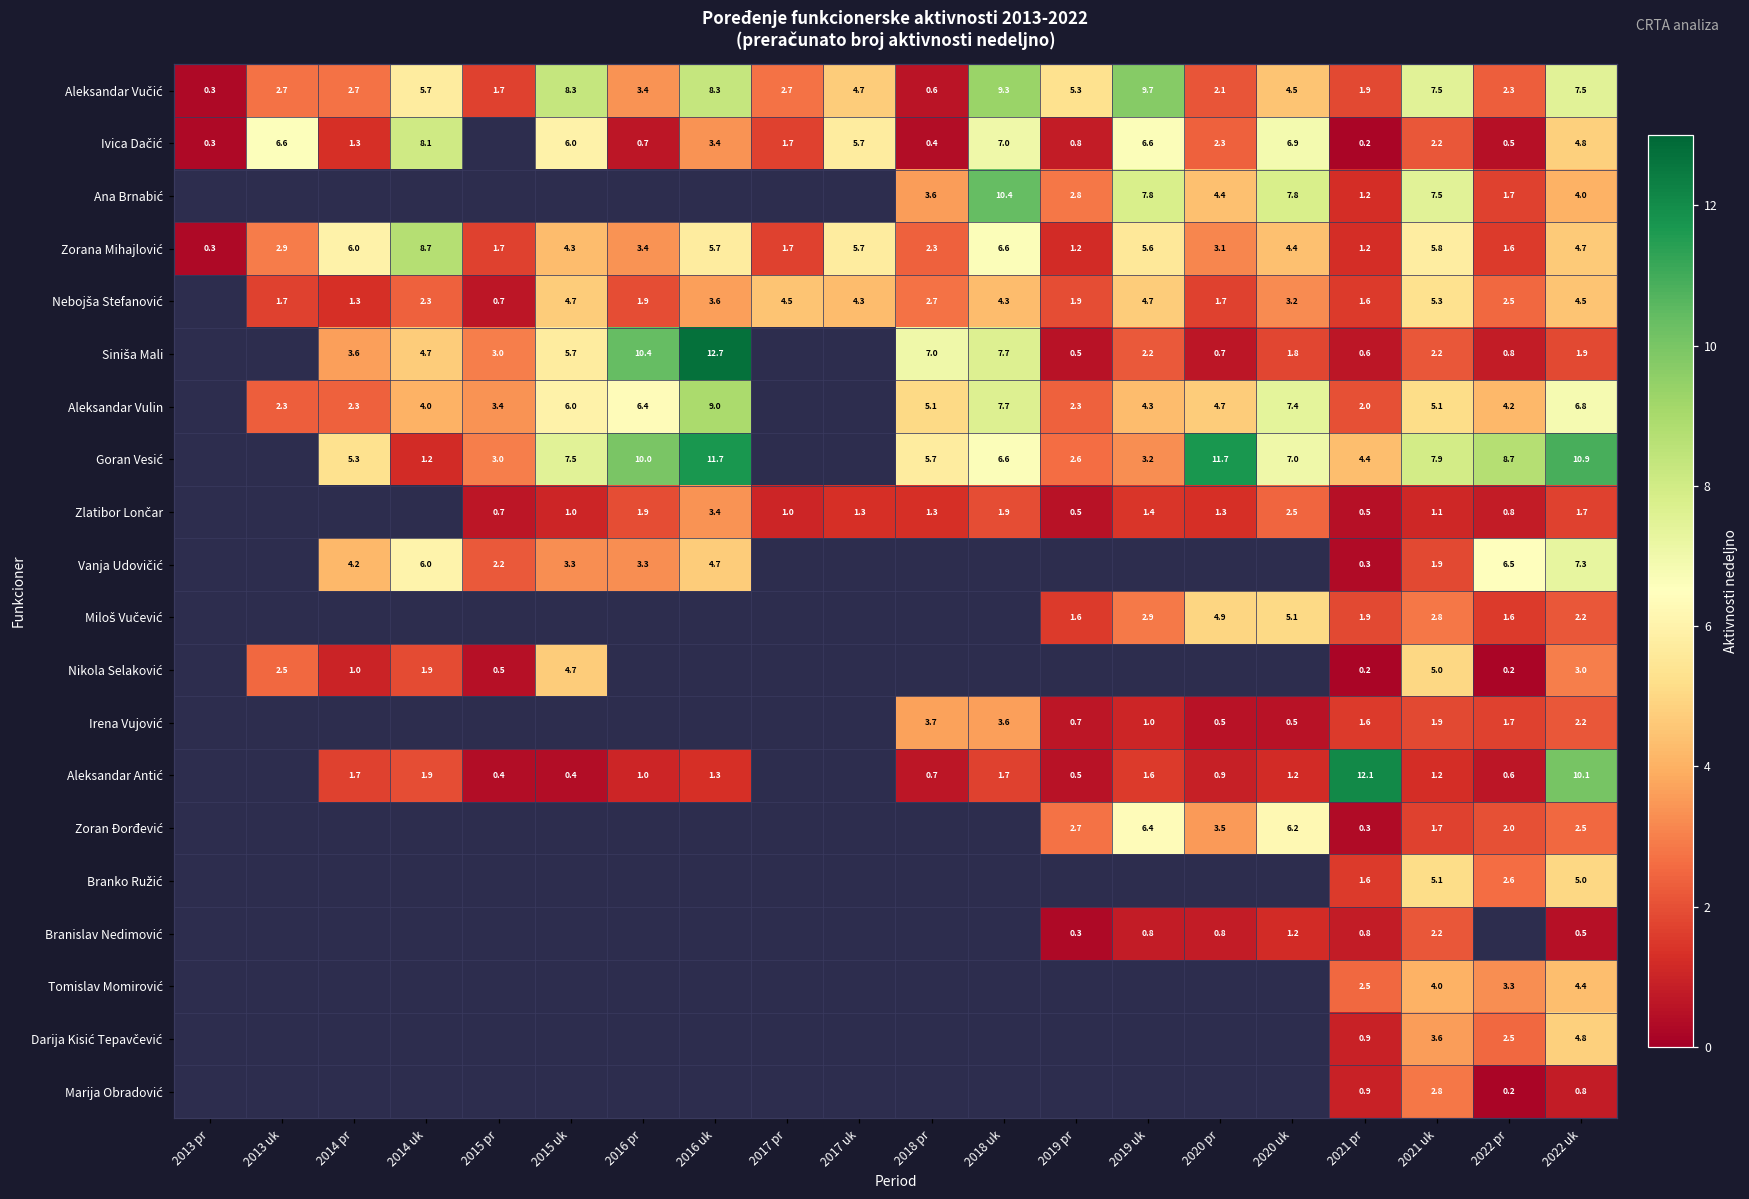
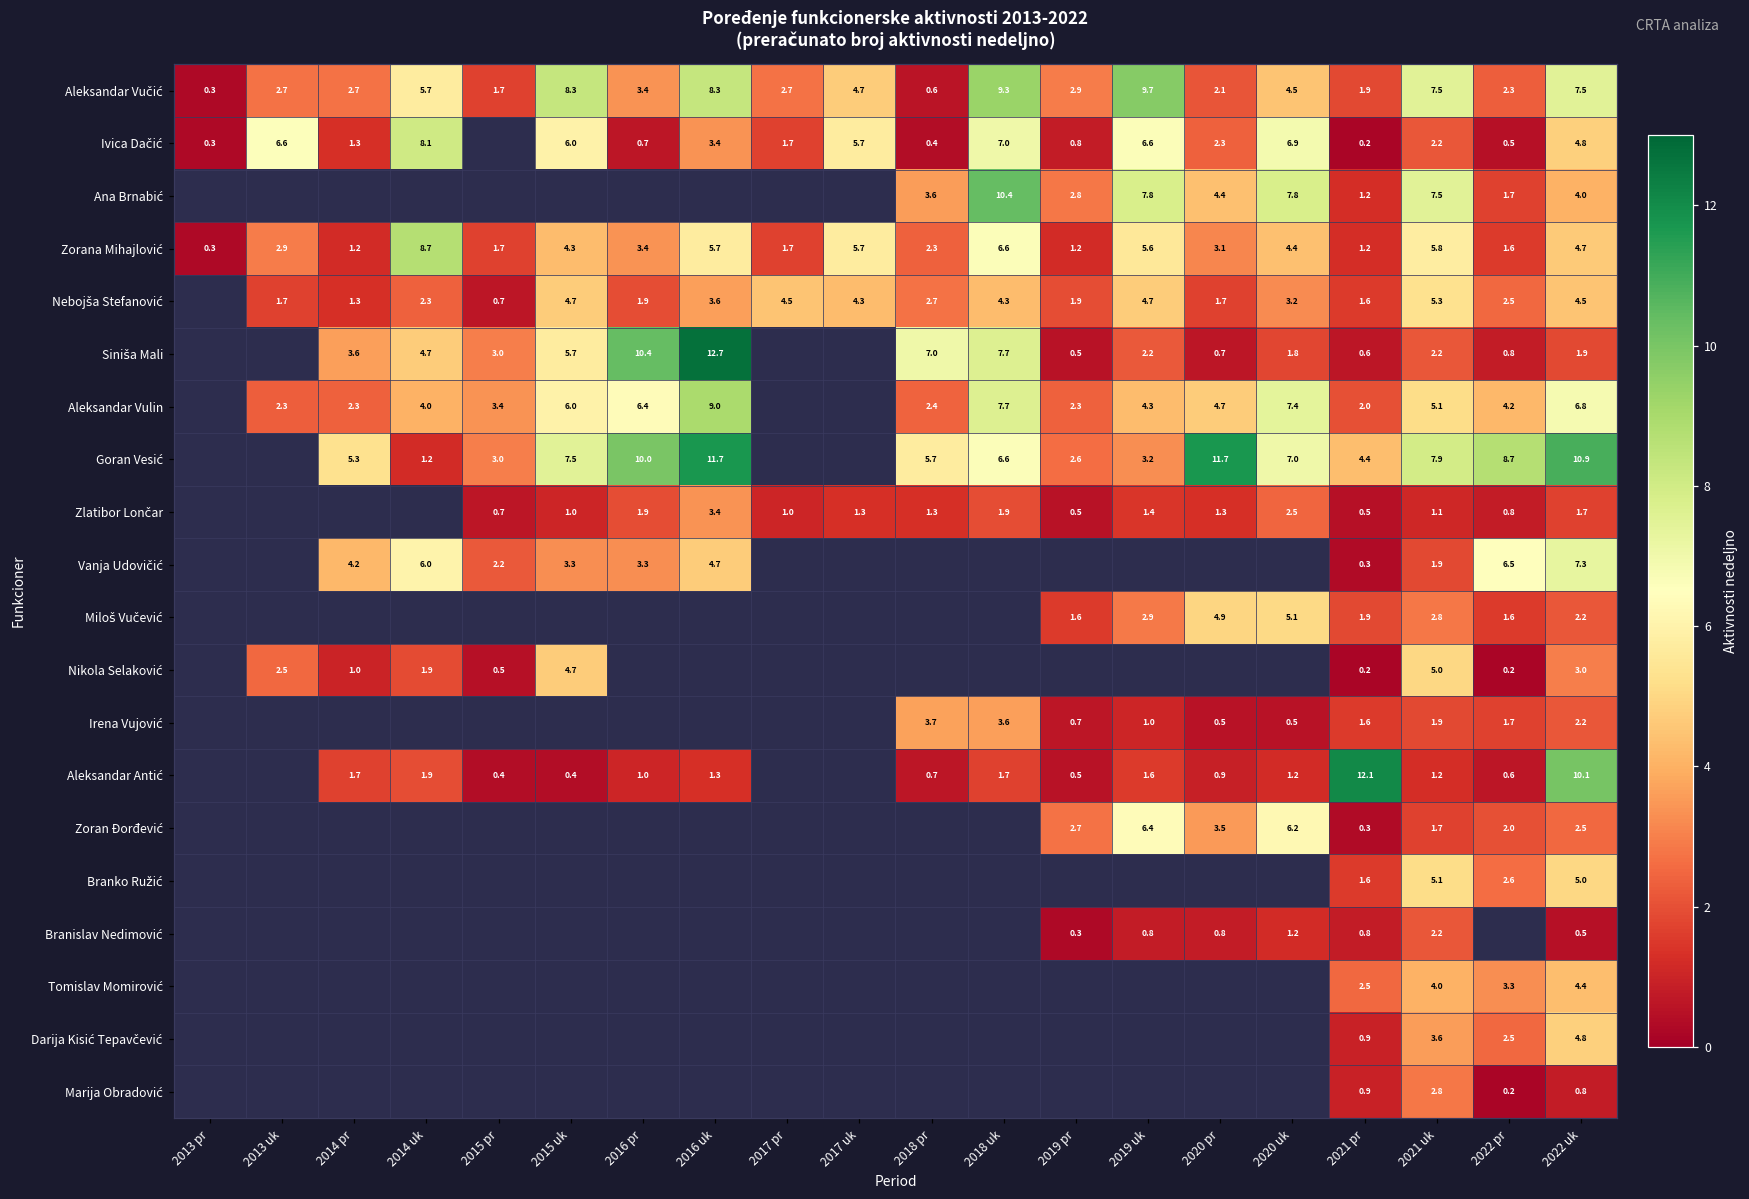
  {
    "Aleksandar Vučić": {
      "2013 pr": 0.3,
      "2013 uk": 2.7,
      "2014 pr": 2.7,
      "2014 uk": 5.7,
      "2015 pr": 1.7,
      "2015 uk": 8.3,
      "2016 pr": 3.4,
      "2016 uk": 8.3,
      "2017 pr": 2.7,
      "2017 uk": 4.7,
      "2018 pr": 0.6,
      "2018 uk": 9.3,
-     "2019 pr": 5.3,
+     "2019 pr": 2.9,
      "2019 uk": 9.7,
      "2020 pr": 2.1,
      "2020 uk": 4.5,
      "2021 pr": 1.9,
      "2021 uk": 7.5,
      "2022 pr": 2.3,
      "2022 uk": 7.5
    },
    "Zorana Mihajlović": {
      "2013 pr": 0.3,
      "2013 uk": 2.9,
-     "2014 pr": 6.0,
+     "2014 pr": 1.2,
      "2014 uk": 8.7,
      "2015 pr": 1.7,
      "2015 uk": 4.3,
      "2016 pr": 3.4,
      "2016 uk": 5.7,
      "2017 pr": 1.7,
      "2017 uk": 5.7,
      "2018 pr": 2.3,
      "2018 uk": 6.6,
      "2019 pr": 1.2,
      "2019 uk": 5.6,
      "2020 pr": 3.1,
      "2020 uk": 4.4,
      "2021 pr": 1.2,
      "2021 uk": 5.8,
      "2022 pr": 1.6,
      "2022 uk": 4.7
    },
    "Aleksandar Vulin": {
      "2013 uk": 2.3,
      "2014 pr": 2.3,
      "2014 uk": 4.0,
      "2015 pr": 3.4,
      "2015 uk": 6.0,
      "2016 pr": 6.4,
      "2016 uk": 9.0,
-     "2018 pr": 5.1,
+     "2018 pr": 2.4,
      "2018 uk": 7.7,
      "2019 pr": 2.3,
      "2019 uk": 4.3,
      "2020 pr": 4.7,
      "2020 uk": 7.4,
      "2021 pr": 2.0,
      "2021 uk": 5.1,
      "2022 pr": 4.2,
      "2022 uk": 6.8
    }
  }
